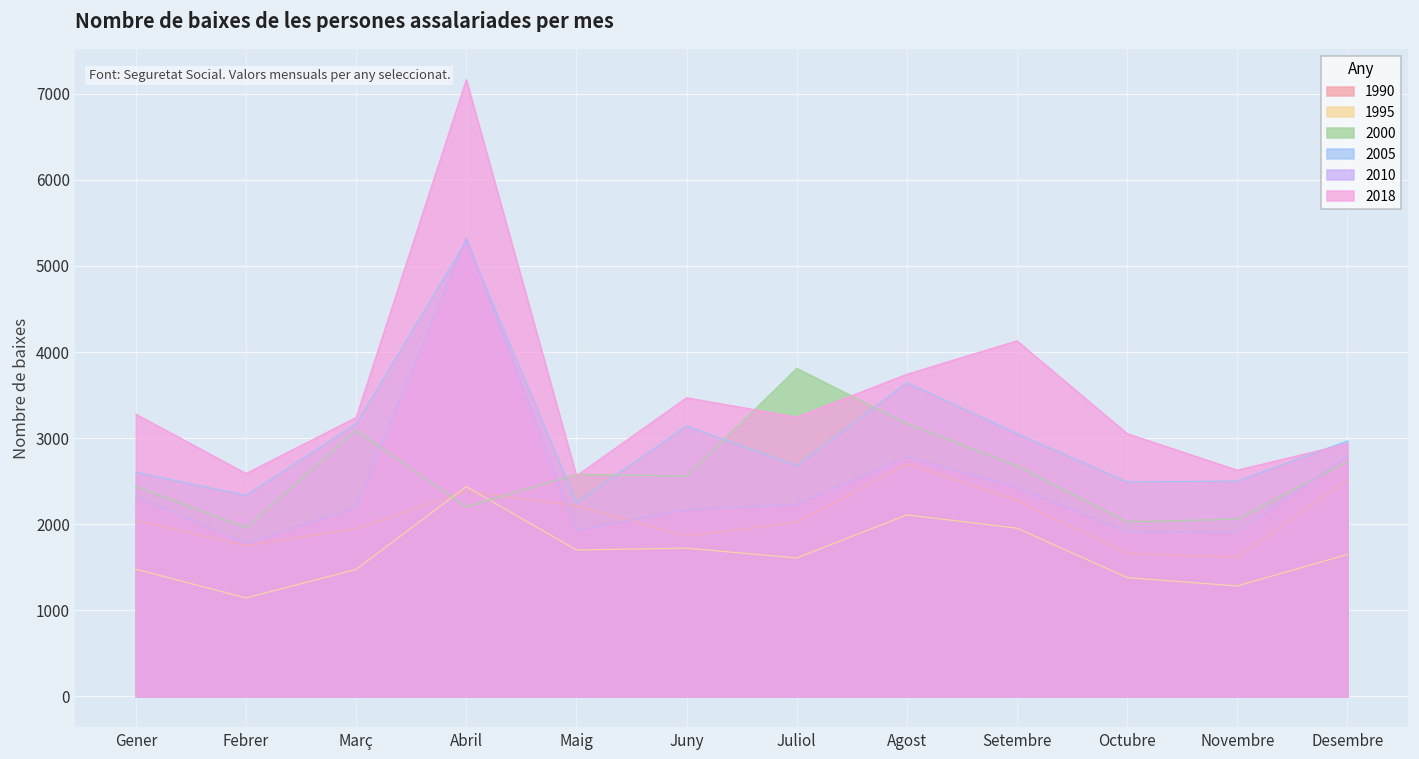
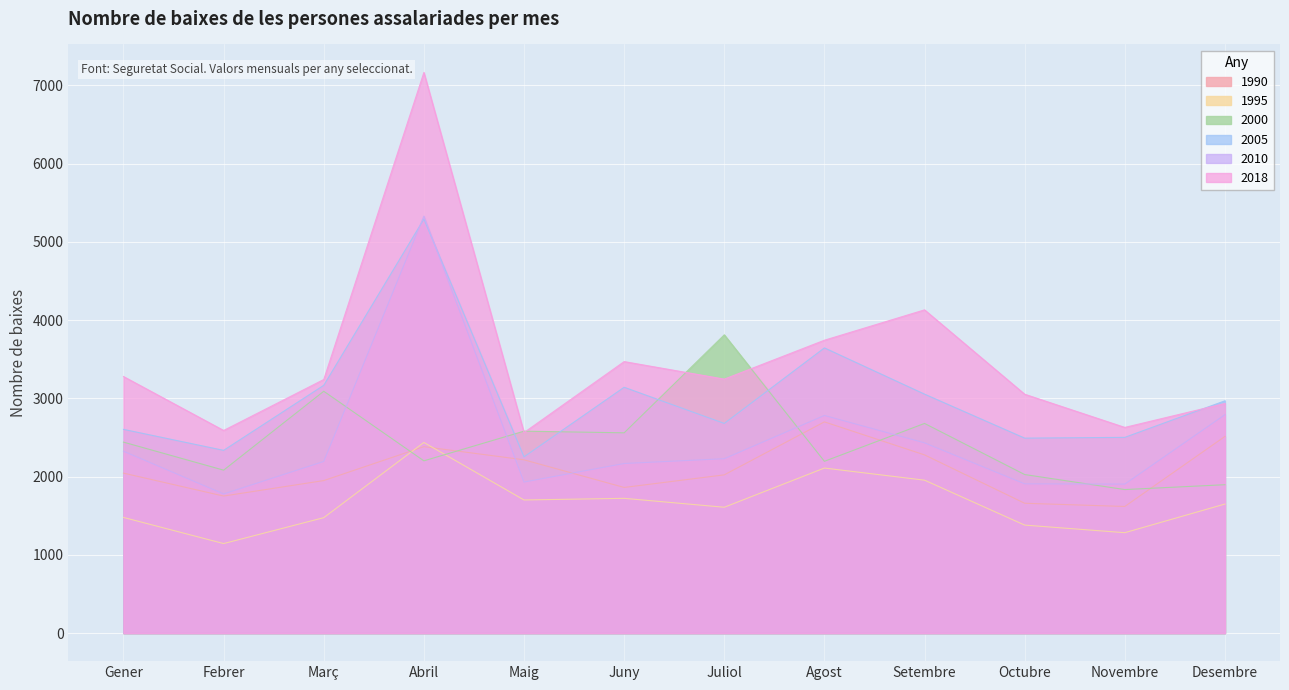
  {
    "2000": {
      "Gener": 2400,
-     "Febrer": 2000,
+     "Febrer": 2100,
      "Març": 3100,
      "Abril": 2200,
      "Juny": 2600,
      "Juliol": 3800,
-     "Agost": 3200,
+     "Agost": 2200,
      "Setembre": 2700,
      "Octubre": 2000,
-     "Novembre": 2100,
-     "Desembre": 2700
+     "Novembre": 1800,
+     "Desembre": 1900
    }
  }
